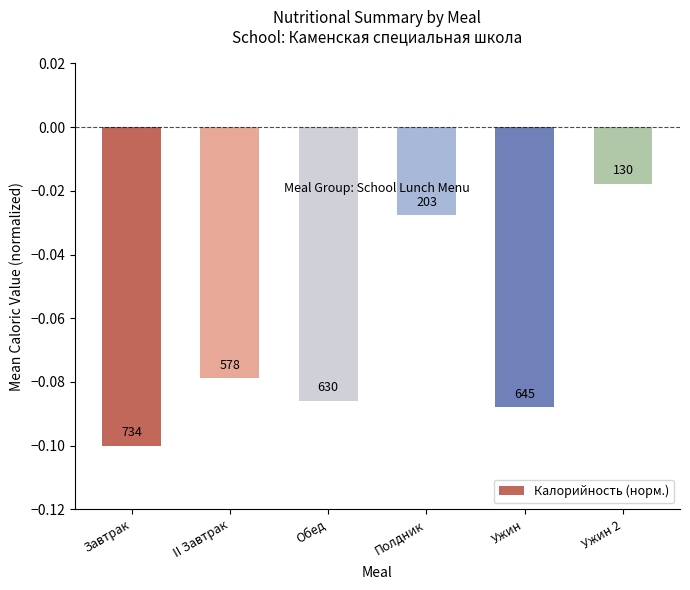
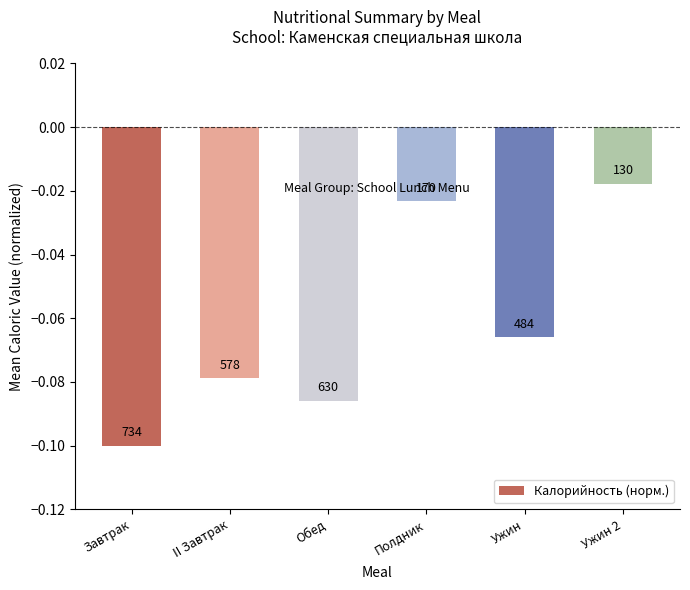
  {
-   "Полдник": 203,
-   "Ужин": 645
+   "Полдник": 170,
+   "Ужин": 484
  }
